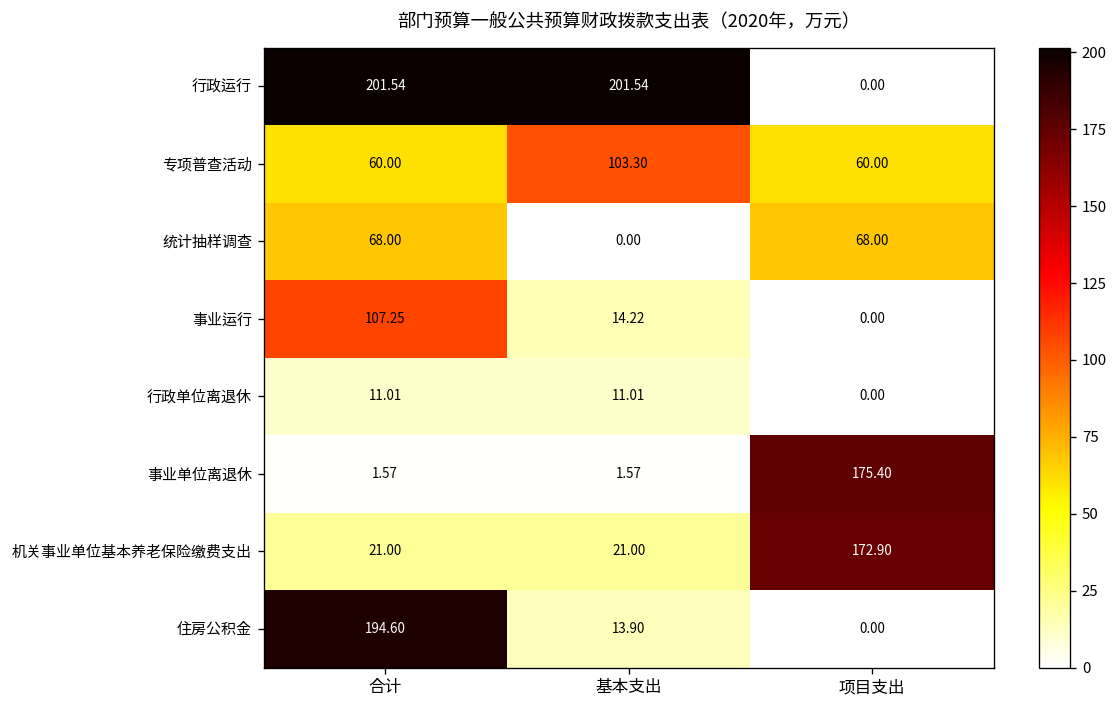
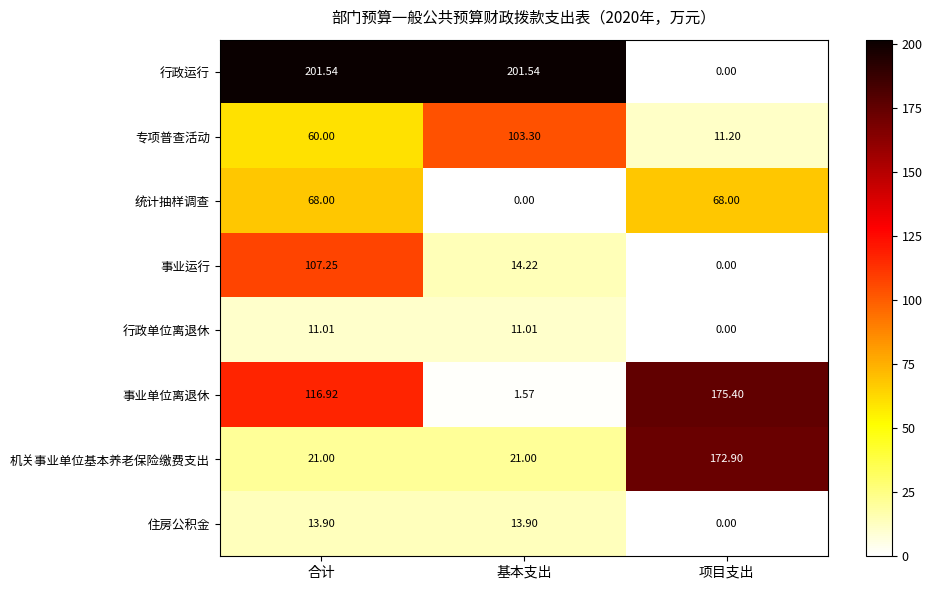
  {
    "行政运行": {
      "合计": 201.54,
      "基本支出": 201.54,
      "项目支出": 0.00
    },
    "专项普查活动": {
      "合计": 60.00,
      "基本支出": 103.30,
-     "项目支出": 60.00
+     "项目支出": 11.20
    },
    "统计抽样调查": {
      "合计": 68.00,
      "基本支出": 0.00,
      "项目支出": 68.00
    },
    "事业运行": {
      "合计": 107.25,
      "基本支出": 14.22,
      "项目支出": 0.00
    },
    "行政单位离退休": {
      "合计": 11.01,
      "基本支出": 11.01,
      "项目支出": 0.00
    },
    "事业单位离退休": {
-     "合计": 1.57,
+     "合计": 116.92,
      "基本支出": 1.57,
      "项目支出": 175.40
    },
    "机关事业单位基本养老保险缴费支出": {
      "合计": 21.00,
      "基本支出": 21.00,
      "项目支出": 172.90
    },
    "住房公积金": {
-     "合计": 194.60,
+     "合计": 13.90,
      "基本支出": 13.90,
      "项目支出": 0.00
    }
  }
